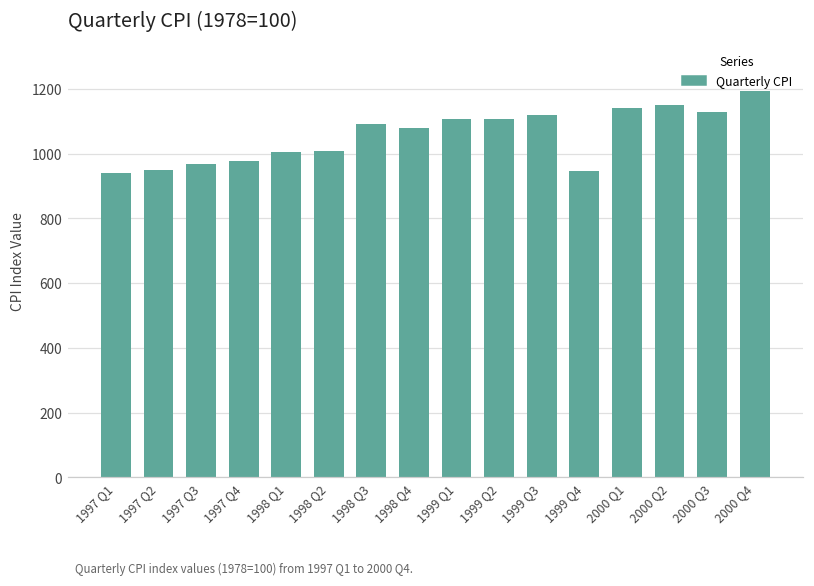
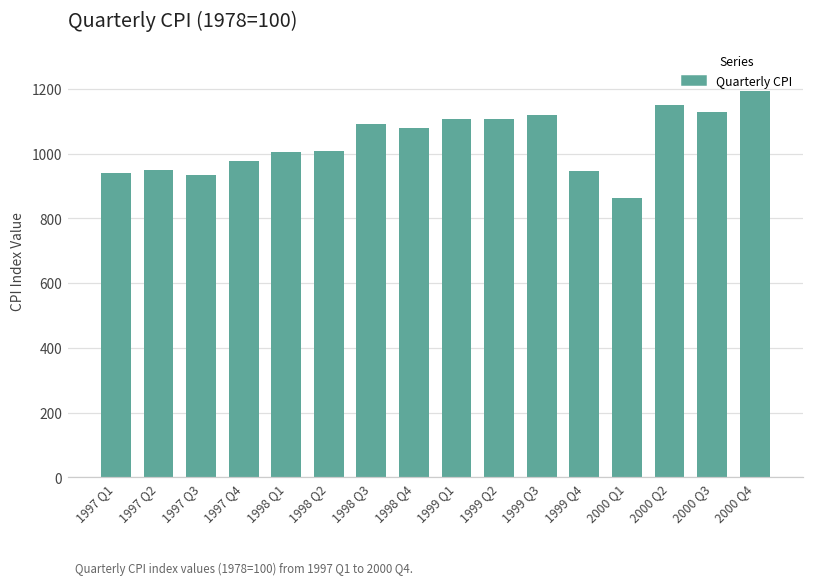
  {
    "1997 Q1": 940,
    "1997 Q2": 950,
-   "1997 Q3": 970,
+   "1997 Q3": 930,
    "1997 Q4": 980,
    "1998 Q1": 1010,
    "1998 Q2": 1010,
    "1998 Q3": 1090,
    "1998 Q4": 1080,
    "1999 Q1": 1110,
    "1999 Q2": 1110,
    "1999 Q3": 1120,
    "1999 Q4": 950,
-   "2000 Q1": 1140,
+   "2000 Q1": 860,
    "2000 Q2": 1150,
    "2000 Q3": 1130,
    "2000 Q4": 1190
  }
